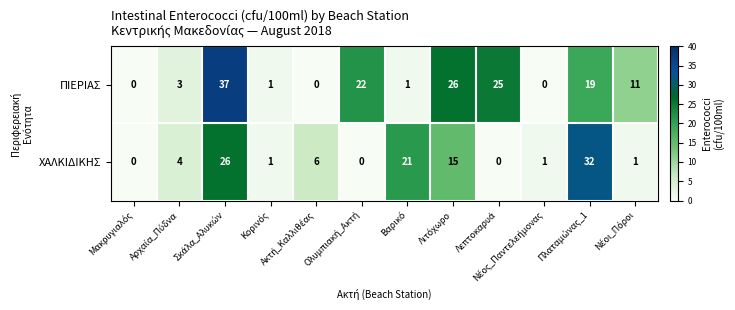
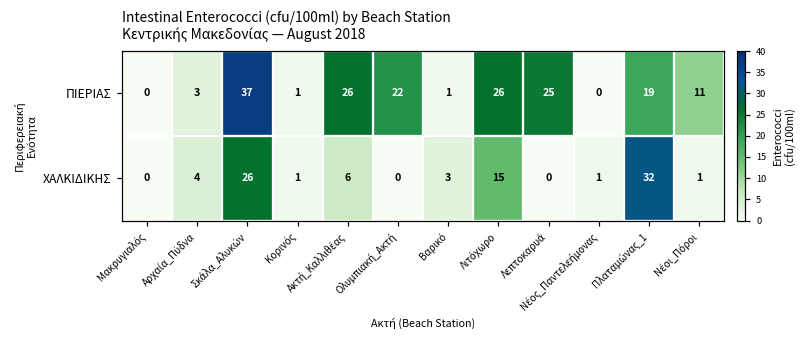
  {
    "ΠΙΕΡΙΑΣ": {
      "Μακρυγιαλός": 0,
      "Αρχαία_Πύδνα": 3,
      "Σκάλα_Αλυκών": 37,
      "Κορινός": 1,
-     "Ακτή_Καλλιθέας": 0,
+     "Ακτή_Καλλιθέας": 26,
      "Ολυμπιακή_Ακτή": 22,
      "Βαρικό": 1,
      "Λιτόχωρο": 26,
      "Λεπτοκαρυά": 25,
      "Νέος_Παντελεήμονας": 0,
      "Πλαταμώνας_1": 19,
      "Νέοι_Πόροι": 11
    },
    "ΧΑΛΚΙΔΙΚΗΣ": {
      "Μακρυγιαλός": 0,
      "Αρχαία_Πύδνα": 4,
      "Σκάλα_Αλυκών": 26,
      "Κορινός": 1,
      "Ακτή_Καλλιθέας": 6,
      "Ολυμπιακή_Ακτή": 0,
-     "Βαρικό": 21,
+     "Βαρικό": 3,
      "Λιτόχωρο": 15,
      "Λεπτοκαρυά": 0,
      "Νέος_Παντελεήμονας": 1,
      "Πλαταμώνας_1": 32,
      "Νέοι_Πόροι": 1
    }
  }
